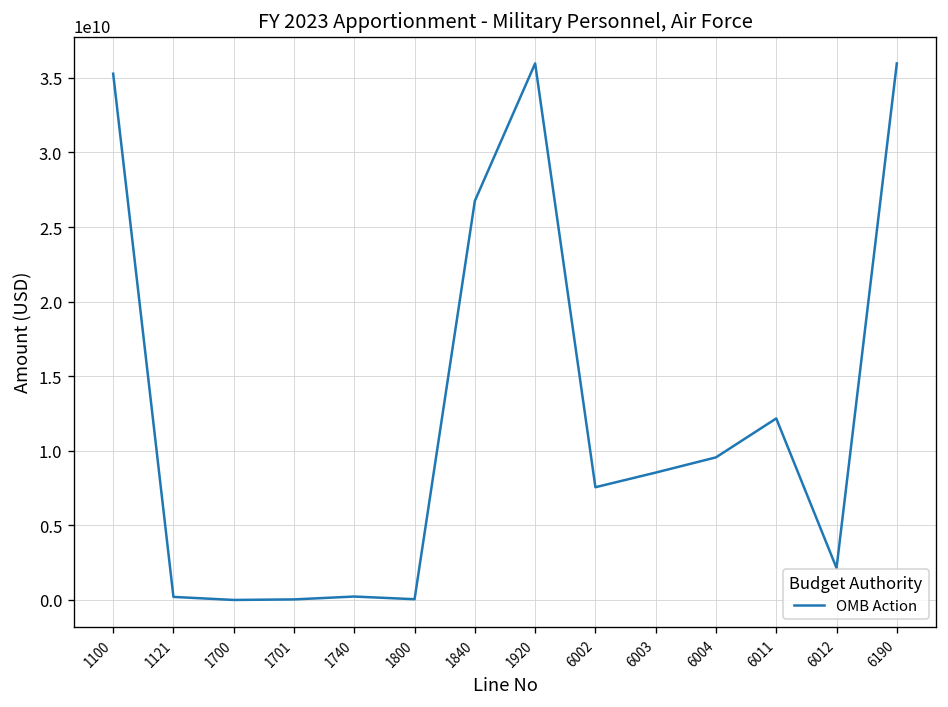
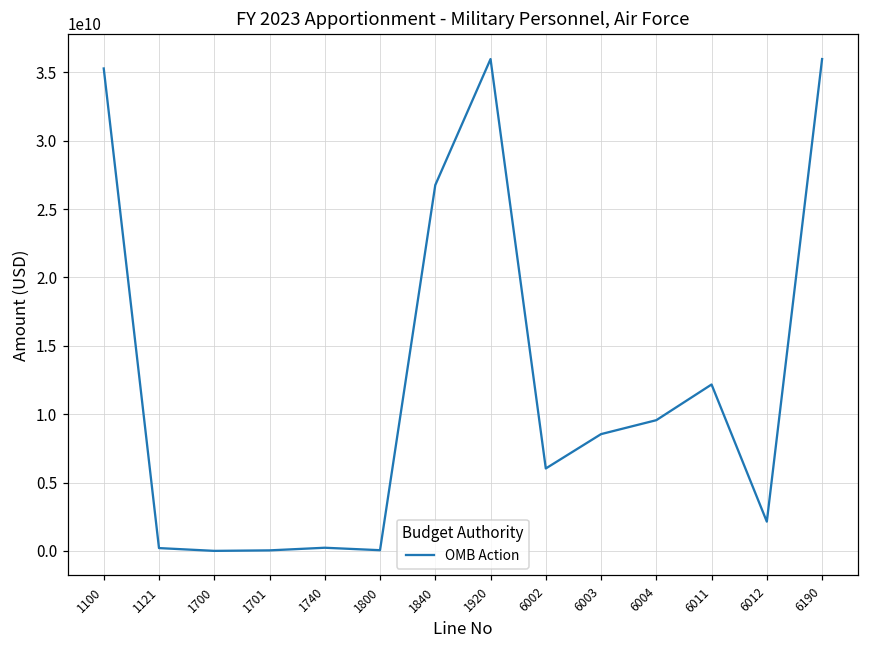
  {
    "1100": 35300000000,
    "1121": 200000000,
    "1700": 0,
    "1701": 0,
    "1740": 200000000,
    "1800": 100000000,
    "1840": 26800000000,
    "1920": 36000000000,
-   "6002": 7600000000,
+   "6002": 6000000000,
    "6003": 8500000000,
    "6004": 9600000000,
    "6011": 12200000000,
    "6012": 2100000000,
    "6190": 36000000000
  }
